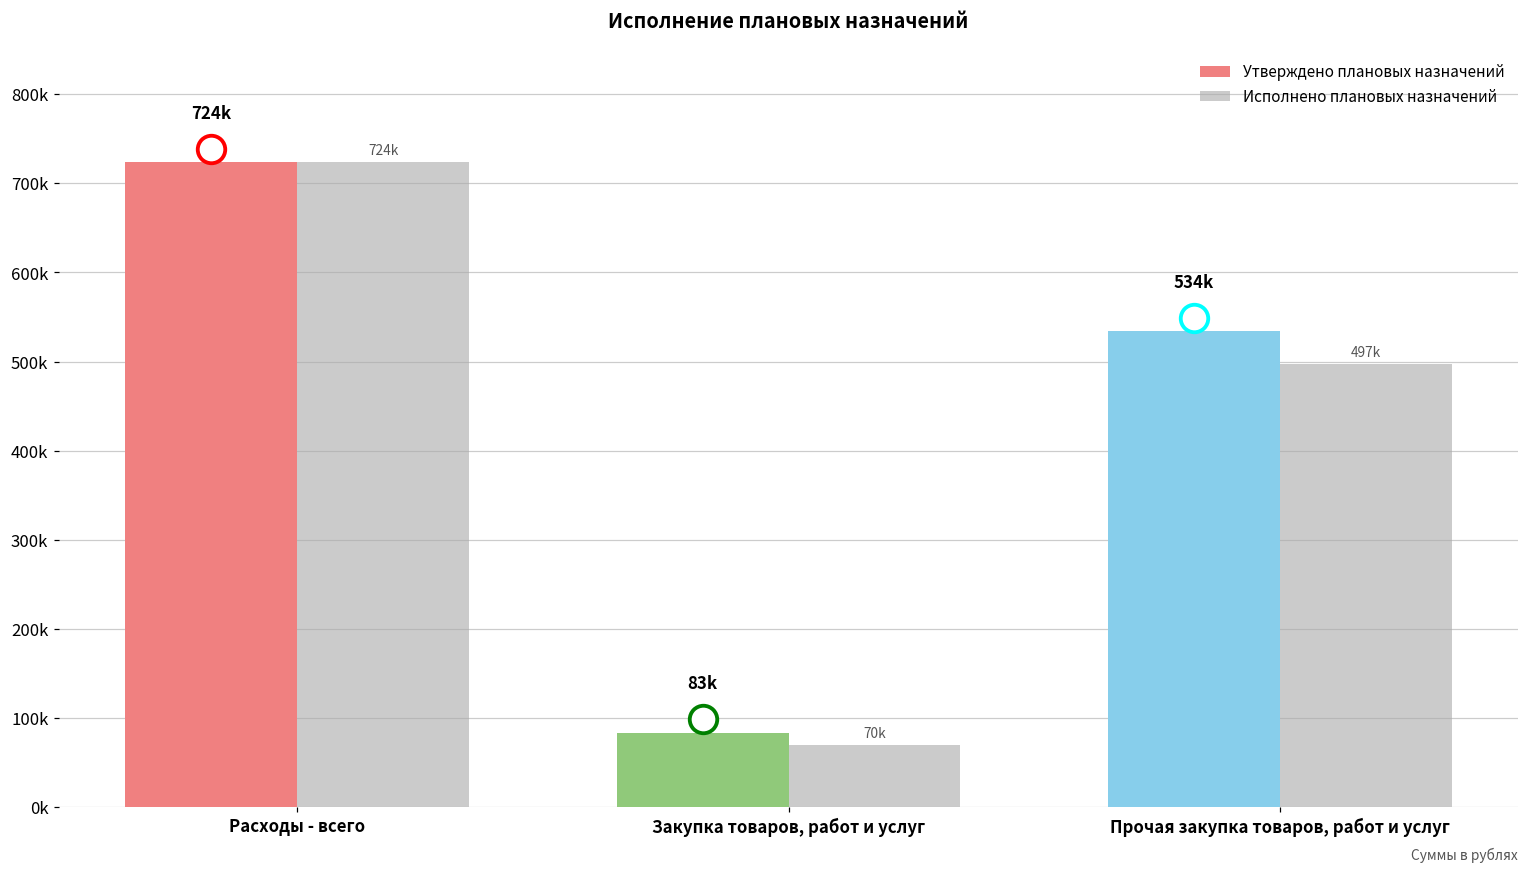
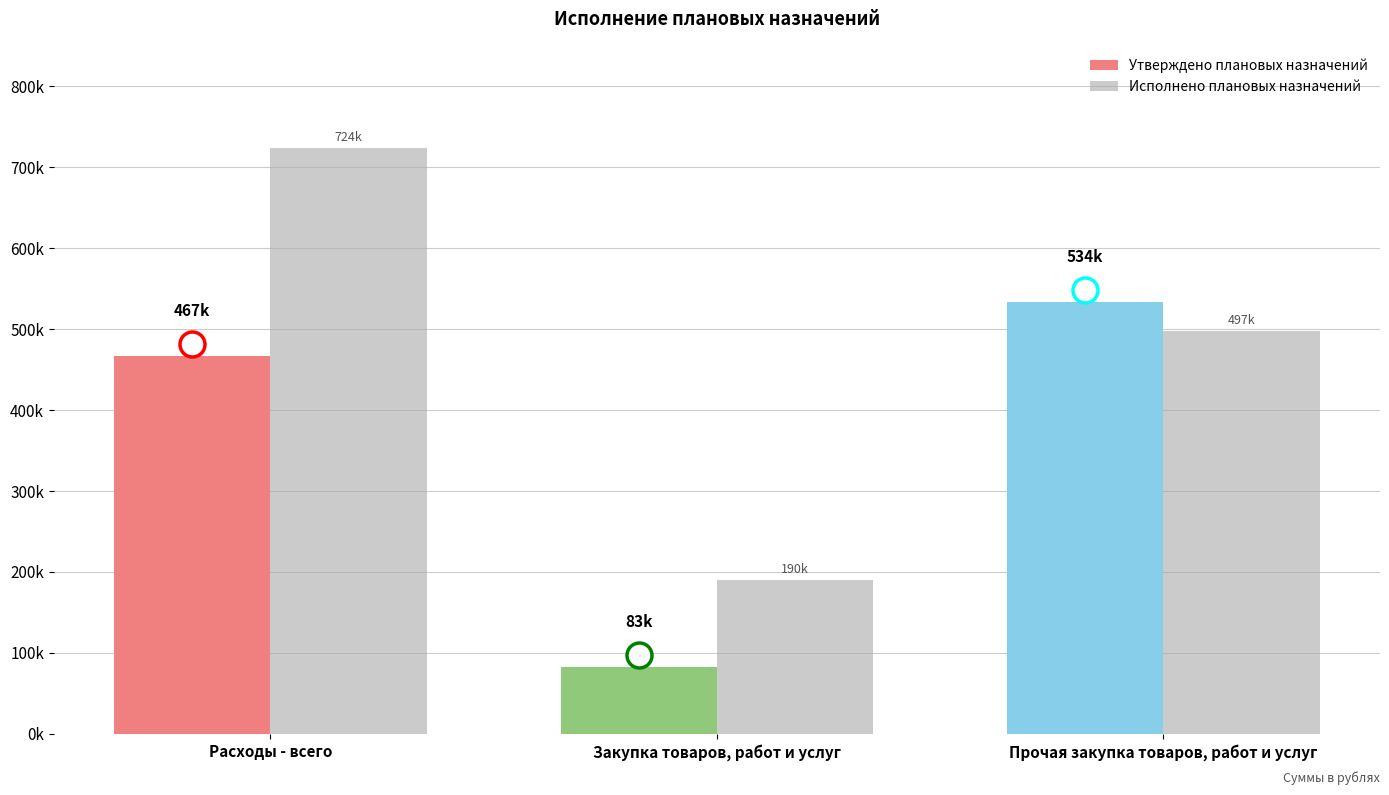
  {
    "Утверждено плановых назначений": {
-     "Расходы - всего": "724k"
+     "Расходы - всего": "467k"
    },
    "Исполнено плановых назначений": {
      "Расходы - всего": "724k",
-     "Закупка товаров, работ и услуг": "70k",
+     "Закупка товаров, работ и услуг": "190k",
      "Прочая закупка товаров, работ и услуг": "497k"
    }
  }
